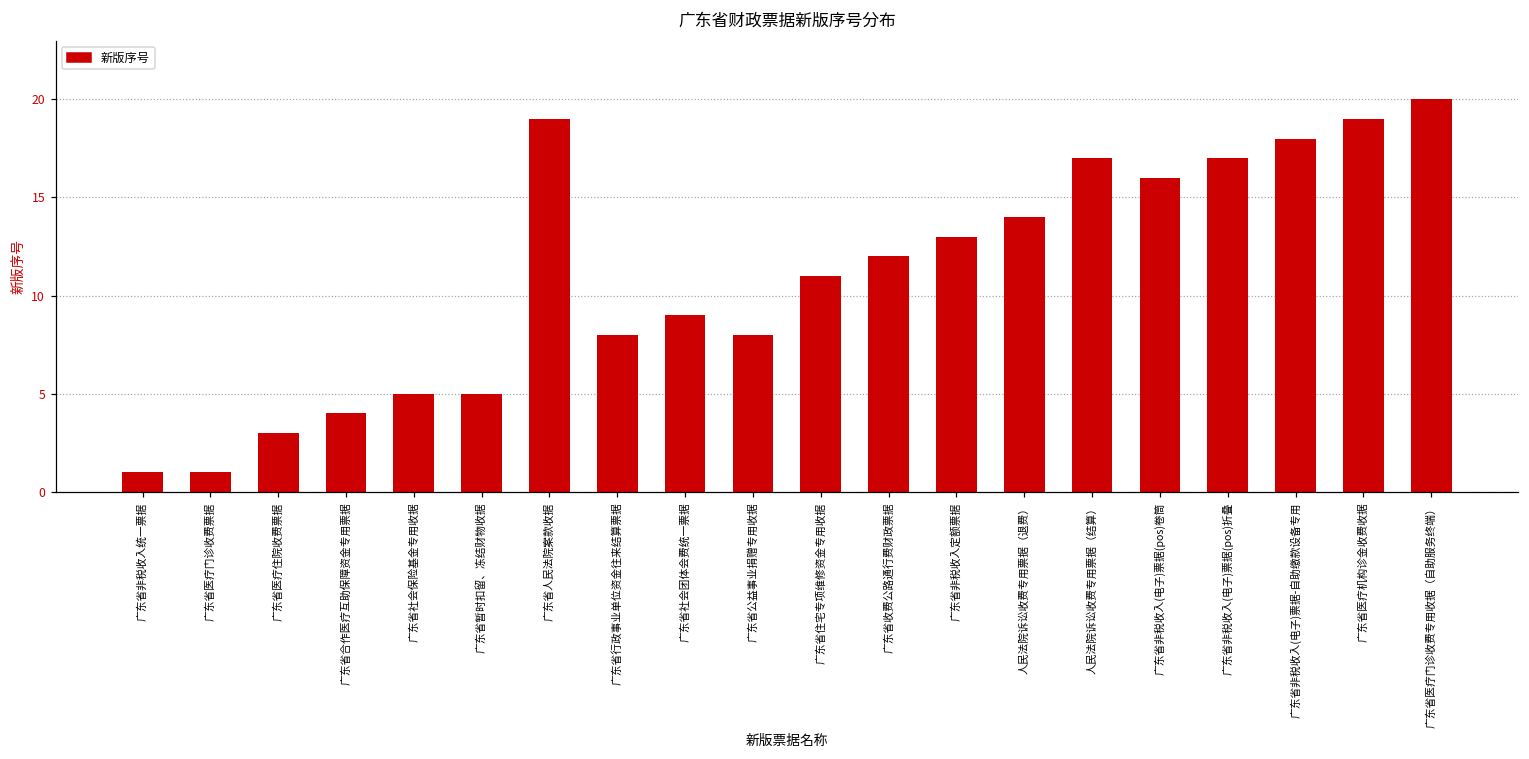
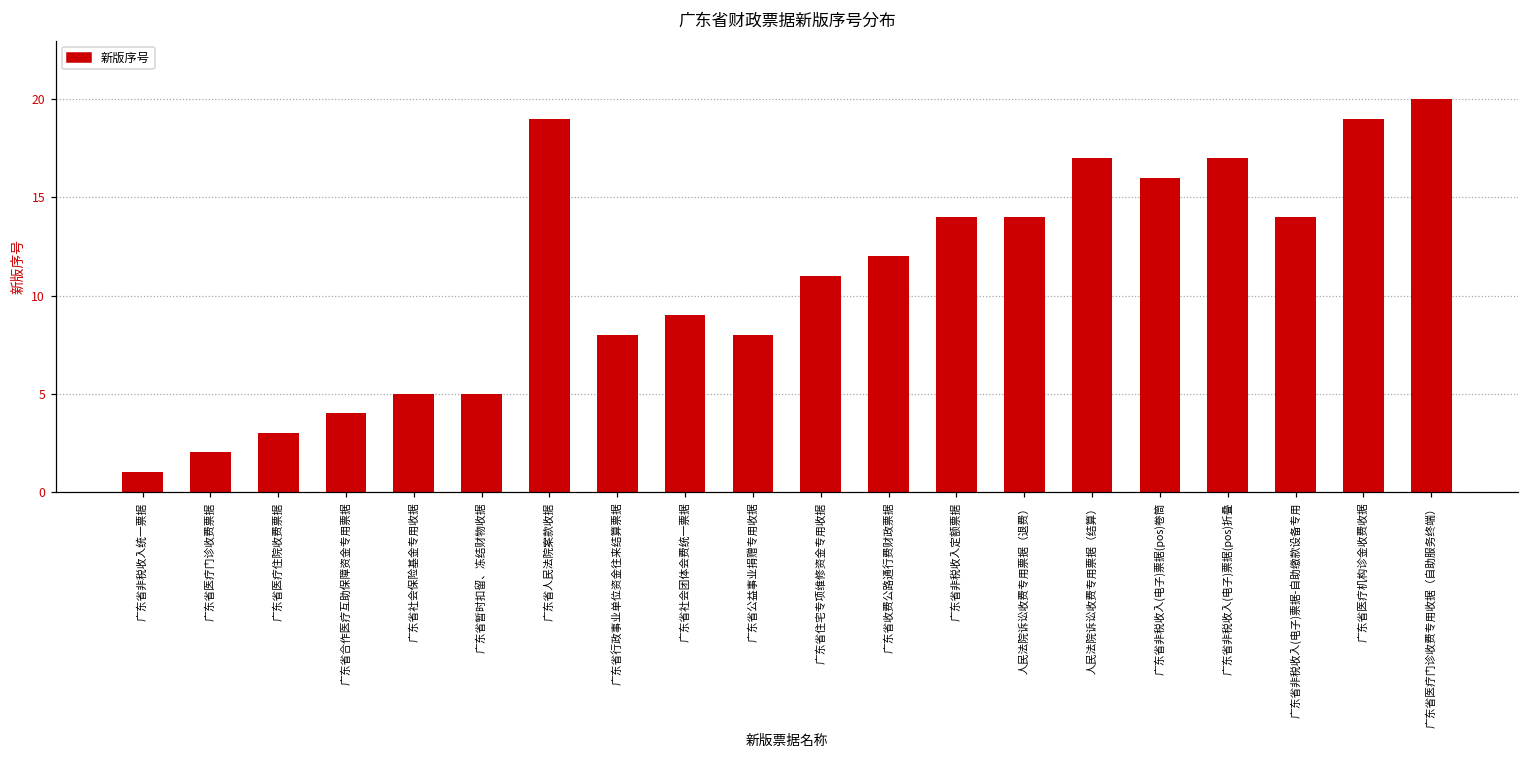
  {
    "广东省非税收入统一票据": 1,
-   "广东省医疗门诊收费票据": 1,
+   "广东省医疗门诊收费票据": 2,
    "广东省医疗住院收费票据": 3,
    "广东省合作医疗互助保障资金专用票据": 4,
    "广东省社会保险基金专用收据": 5,
    "广东省暂时扣留、冻结财物收据": 5,
    "广东省人民法院案款收据": 19,
    "广东省行政事业单位资金往来结算票据": 8,
    "广东省社会团体会费统一票据": 9,
    "广东省公益事业捐赠专用收据": 8,
    "广东省住宅专项维修资金专用收据": 11,
    "广东省收费公路通行费财政票据": 12,
-   "广东省非税收入定额票据": 13,
+   "广东省非税收入定额票据": 14,
    "人民法院诉讼收费专用票据（退费）": 14,
    "人民法院诉讼收费专用票据（结算）": 17,
    "广东省非税收入(电子)票据(pos)卷筒": 16,
    "广东省非税收入(电子)票据(pos)折叠": 17,
-   "广东省非税收入(电子)票据-自助缴款设备专用": 18,
+   "广东省非税收入(电子)票据-自助缴款设备专用": 14,
    "广东省医疗机构诊金收费收据": 19,
    "广东省医疗门诊收费专用收据（自助服务终端）": 20
  }
